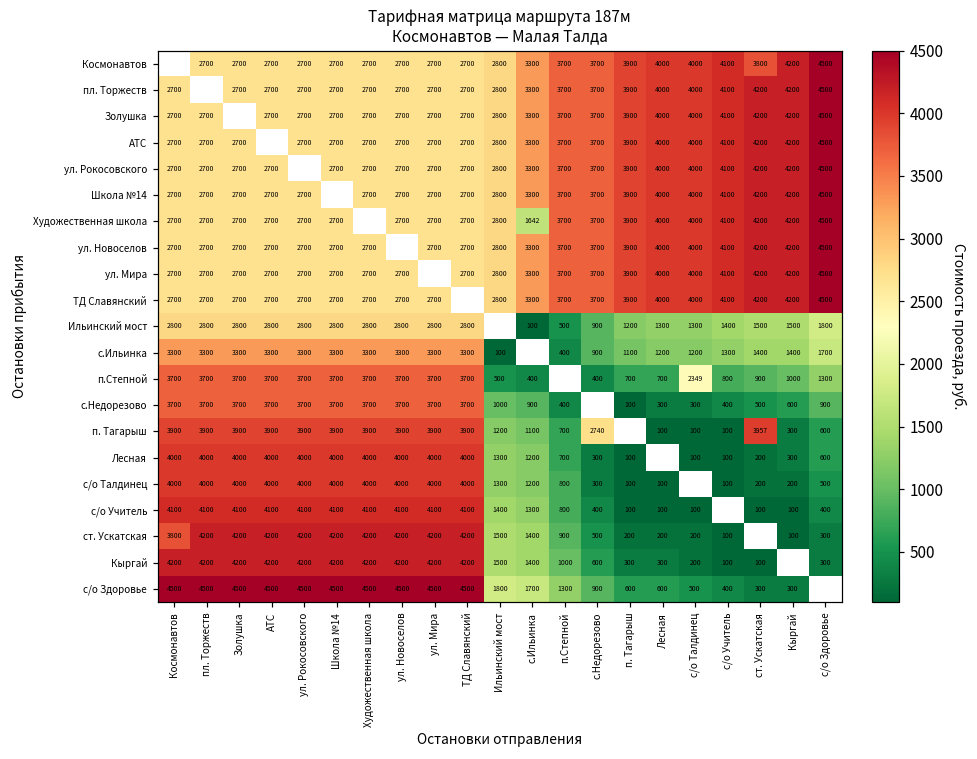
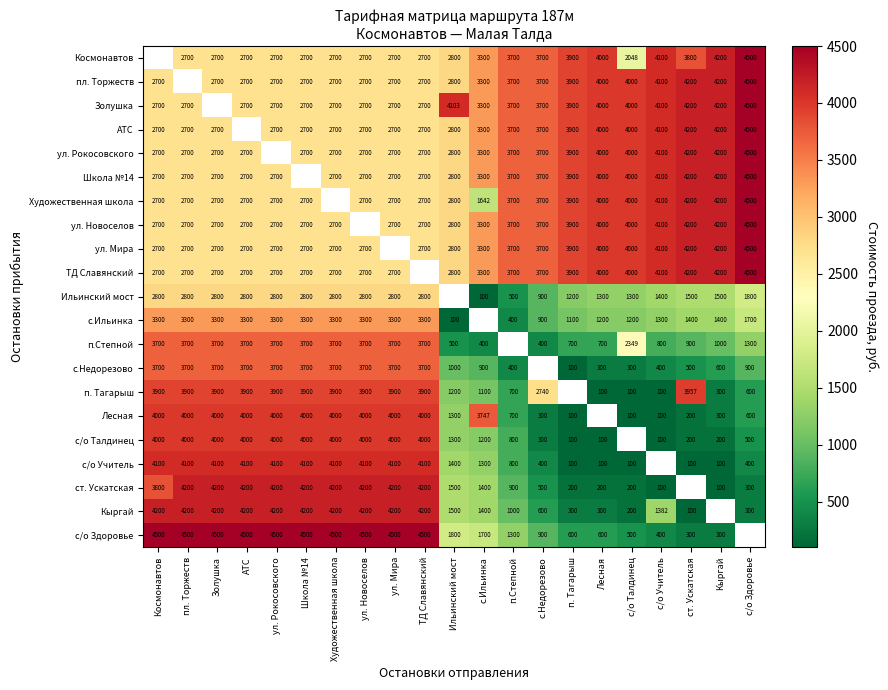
  {
    "Космонавтов": {
      "пл. Торжеств": 2700,
      "Золушка": 2700,
      "АТС": 2700,
      "ул. Рокосовского": 2700,
      "Школа №14": 2700,
      "Художественная школа": 2700,
      "ул. Новоселов": 2700,
      "ул. Мира": 2700,
      "ТД Славянский": 2700,
      "Ильинский мост": 2800,
      "с.Ильинка": 3300,
      "п.Степной": 3700,
      "с.Недорезово": 3700,
      "п. Тагарыш": 3900,
      "Лесная": 4000,
-     "с/о Талдинец": 4000,
+     "с/о Талдинец": 2048,
      "с/о Учитель": 4100,
      "ст. Ускатская": 3800,
      "Кыргай": 4200,
      "с/о Здоровье": 4500
    },
    "Золушка": {
      "Космонавтов": 2700,
      "пл. Торжеств": 2700,
      "АТС": 2700,
      "ул. Рокосовского": 2700,
      "Школа №14": 2700,
      "Художественная школа": 2700,
      "ул. Новоселов": 2700,
      "ул. Мира": 2700,
      "ТД Славянский": 2700,
-     "Ильинский мост": 2800,
+     "Ильинский мост": 4103,
      "с.Ильинка": 3300,
      "п.Степной": 3700,
      "с.Недорезово": 3700,
      "п. Тагарыш": 3900,
      "Лесная": 4000,
      "с/о Талдинец": 4000,
      "с/о Учитель": 4100,
      "ст. Ускатская": 4200,
      "Кыргай": 4200,
      "с/о Здоровье": 4500
    },
    "Лесная": {
      "Космонавтов": 4000,
      "пл. Торжеств": 4000,
      "Золушка": 4000,
      "АТС": 4000,
      "ул. Рокосовского": 4000,
      "Школа №14": 4000,
      "Художественная школа": 4000,
      "ул. Новоселов": 4000,
      "ул. Мира": 4000,
      "ТД Славянский": 4000,
      "Ильинский мост": 1300,
-     "с.Ильинка": 1200,
+     "с.Ильинка": 3747,
      "п.Степной": 700,
      "с.Недорезово": 300,
      "п. Тагарыш": 100,
      "с/о Талдинец": 100,
      "с/о Учитель": 100,
      "ст. Ускатская": 200,
      "Кыргай": 300,
      "с/о Здоровье": 600
    },
    "Кыргай": {
      "Космонавтов": 4200,
      "пл. Торжеств": 4200,
      "Золушка": 4200,
      "АТС": 4200,
      "ул. Рокосовского": 4200,
      "Школа №14": 4200,
      "Художественная школа": 4200,
      "ул. Новоселов": 4200,
      "ул. Мира": 4200,
      "ТД Славянский": 4200,
      "Ильинский мост": 1500,
      "с.Ильинка": 1400,
      "п.Степной": 1000,
      "с.Недорезово": 600,
      "п. Тагарыш": 300,
      "Лесная": 300,
      "с/о Талдинец": 200,
-     "с/о Учитель": 100,
+     "с/о Учитель": 1382,
      "ст. Ускатская": 100,
      "с/о Здоровье": 300
    }
  }
